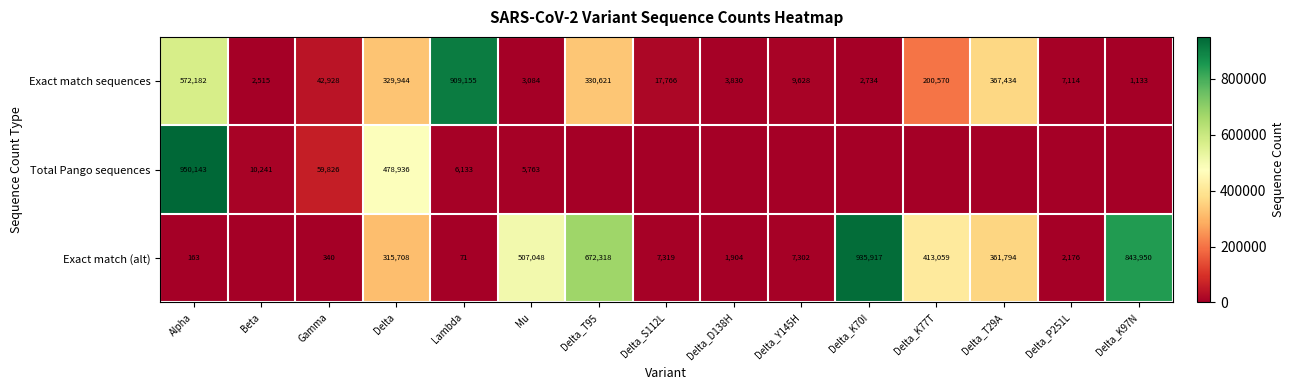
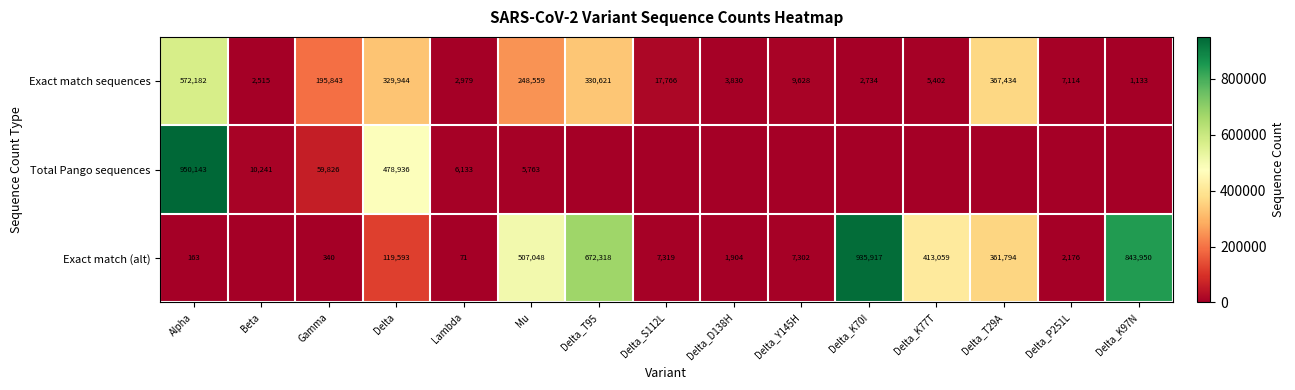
  {
    "Exact match sequences": {
      "Alpha": "572,182",
      "Beta": "2,515",
-     "Gamma": "42,928",
+     "Gamma": "195,843",
      "Delta": "329,944",
-     "Lambda": "909,155",
-     "Mu": "3,084",
+     "Lambda": "2,979",
+     "Mu": "248,559",
      "Delta_T95": "330,621",
      "Delta_S112L": "17,766",
      "Delta_D138H": "3,830",
      "Delta_Y145H": "9,628",
      "Delta_K70I": "2,734",
-     "Delta_K77T": "200,570",
+     "Delta_K77T": "5,402",
      "Delta_T29A": "367,434",
      "Delta_P251L": "7,114",
      "Delta_K97N": "1,133"
    },
    "Total Pango sequences": {
      "Alpha": "950,143",
      "Beta": "10,241",
      "Gamma": "59,826",
      "Delta": "478,936",
      "Lambda": "6,133",
      "Mu": "5,763"
    },
    "Exact match (alt)": {
      "Alpha": "163",
      "Gamma": "340",
-     "Delta": "315,708",
+     "Delta": "119,593",
      "Lambda": "71",
      "Mu": "507,048",
      "Delta_T95": "672,318",
      "Delta_S112L": "7,319",
      "Delta_D138H": "1,904",
      "Delta_Y145H": "7,302",
      "Delta_K70I": "935,917",
      "Delta_K77T": "413,059",
      "Delta_T29A": "361,794",
      "Delta_P251L": "2,176",
      "Delta_K97N": "843,950"
    }
  }
